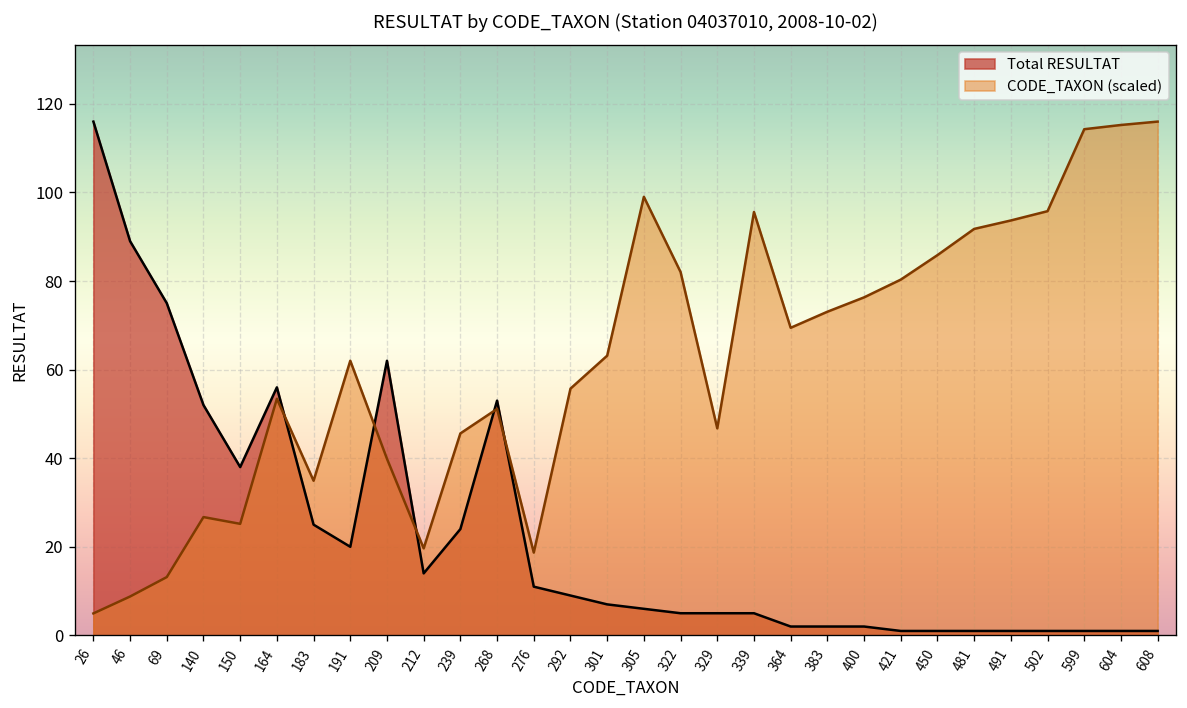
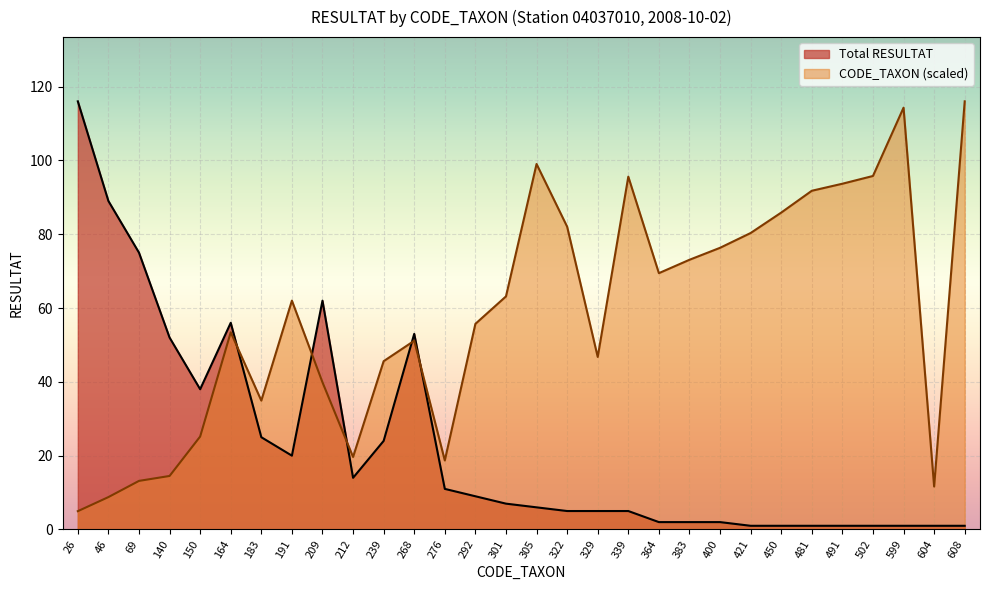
  {
    "Total RESULTAT": {
      "26": 116,
      "46": 89,
      "69": 75,
      "140": 52,
      "150": 38,
      "164": 56,
      "183": 25,
      "191": 20,
      "209": 62,
      "212": 14,
      "239": 24,
      "268": 53,
      "276": 11,
      "292": 9,
      "301": 7,
      "305": 6,
      "322": 5,
      "329": 5,
      "339": 5,
      "364": 2,
      "383": 2,
      "400": 2,
      "421": 1,
      "450": 1,
      "481": 1,
      "491": 1,
      "502": 1,
      "599": 1,
      "604": 1,
      "608": 1
    },
    "CODE_TAXON (scaled)": {
      "26": 5,
      "46": 9,
      "69": 13,
-     "140": 27,
+     "140": 15,
      "150": 25,
      "164": 53,
      "183": 35,
      "191": 62,
      "209": 40,
      "212": 20,
      "239": 46,
      "268": 51,
      "276": 19,
      "292": 56,
      "301": 63,
      "305": 99,
      "322": 82,
      "329": 47,
      "339": 96,
      "364": 69,
      "383": 73,
      "400": 76,
      "421": 80,
      "450": 86,
      "481": 92,
      "491": 94,
      "502": 96,
      "599": 114,
-     "604": 115,
+     "604": 12,
      "608": 116
    }
  }
